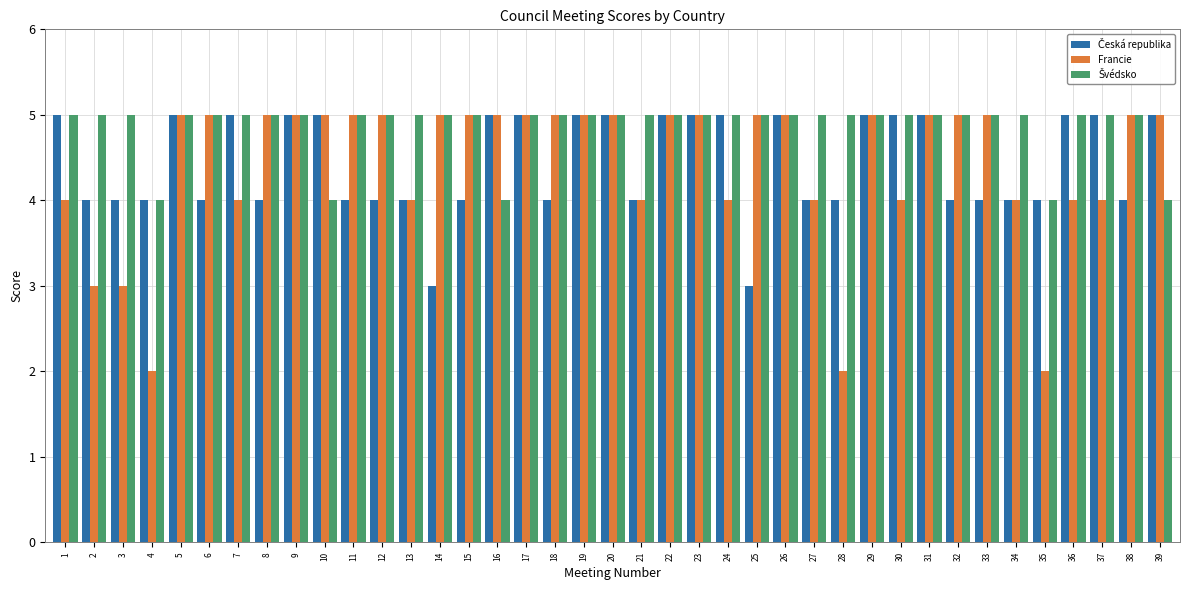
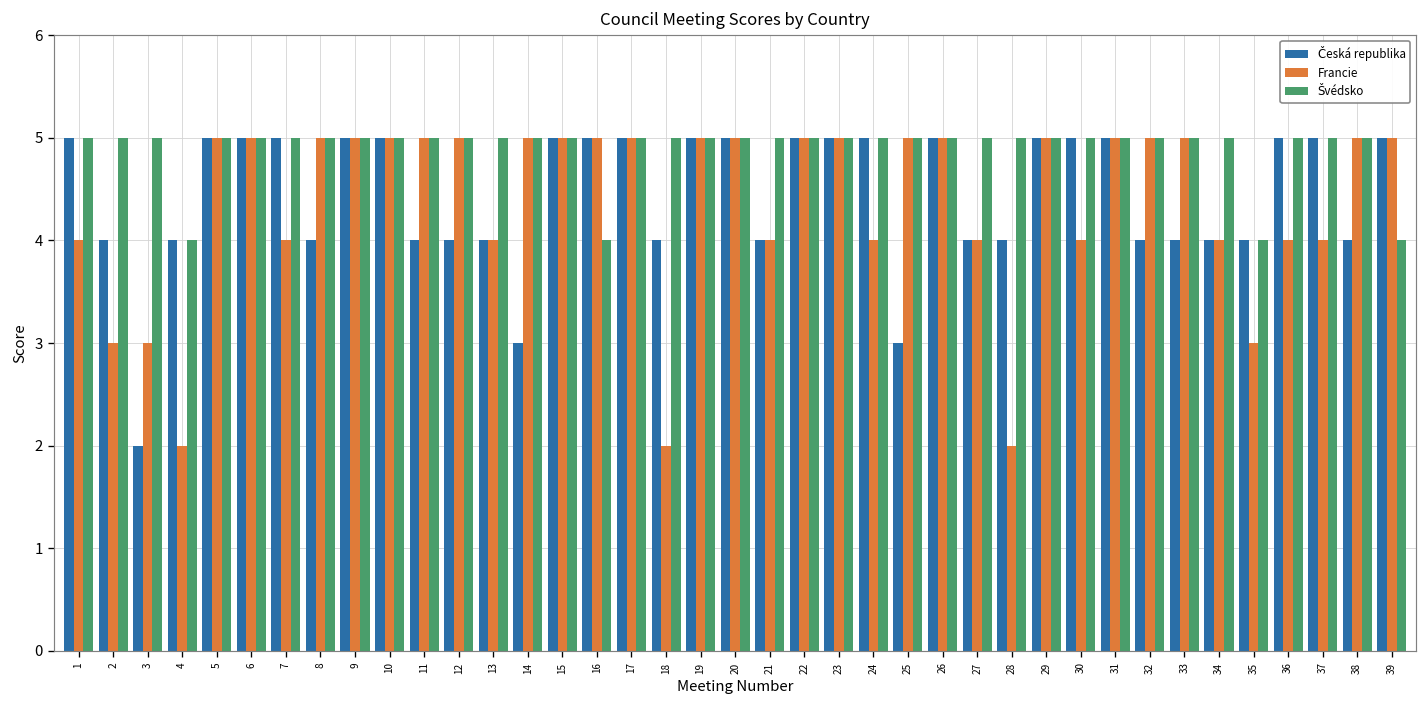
  {
    "Česká republika": {
      "1": 5,
      "2": 4,
-     "3": 4,
+     "3": 2,
      "4": 4,
      "5": 5,
-     "6": 4,
+     "6": 5,
      "7": 5,
      "8": 4,
      "9": 5,
      "10": 5,
      "11": 4,
      "12": 4,
      "13": 4,
      "14": 3,
-     "15": 4,
+     "15": 5,
      "16": 5,
      "17": 5,
      "18": 4,
      "19": 5,
      "20": 5,
      "21": 4,
      "22": 5,
      "23": 5,
      "24": 5,
      "25": 3,
      "26": 5,
      "27": 4,
      "28": 4,
      "29": 5,
      "30": 5,
      "31": 5,
      "32": 4,
      "33": 4,
      "34": 4,
      "35": 4,
      "36": 5,
      "37": 5,
      "38": 4,
      "39": 5
    },
    "Francie": {
      "1": 4,
      "2": 3,
      "3": 3,
      "4": 2,
      "5": 5,
      "6": 5,
      "7": 4,
      "8": 5,
      "9": 5,
      "10": 5,
      "11": 5,
      "12": 5,
      "13": 4,
      "14": 5,
      "15": 5,
      "16": 5,
      "17": 5,
-     "18": 5,
+     "18": 2,
      "19": 5,
      "20": 5,
      "21": 4,
      "22": 5,
      "23": 5,
      "24": 4,
      "25": 5,
      "26": 5,
      "27": 4,
      "28": 2,
      "29": 5,
      "30": 4,
      "31": 5,
      "32": 5,
      "33": 5,
      "34": 4,
-     "35": 2,
+     "35": 3,
      "36": 4,
      "37": 4,
      "38": 5,
      "39": 5
    },
    "Švédsko": {
      "1": 5,
      "2": 5,
      "3": 5,
      "4": 4,
      "5": 5,
      "6": 5,
      "7": 5,
      "8": 5,
      "9": 5,
-     "10": 4,
+     "10": 5,
      "11": 5,
      "12": 5,
      "13": 5,
      "14": 5,
      "15": 5,
      "16": 4,
      "17": 5,
      "18": 5,
      "19": 5,
      "20": 5,
      "21": 5,
      "22": 5,
      "23": 5,
      "24": 5,
      "25": 5,
      "26": 5,
      "27": 5,
      "28": 5,
      "29": 5,
      "30": 5,
      "31": 5,
      "32": 5,
      "33": 5,
      "34": 5,
      "35": 4,
      "36": 5,
      "37": 5,
      "38": 5,
      "39": 4
    }
  }
